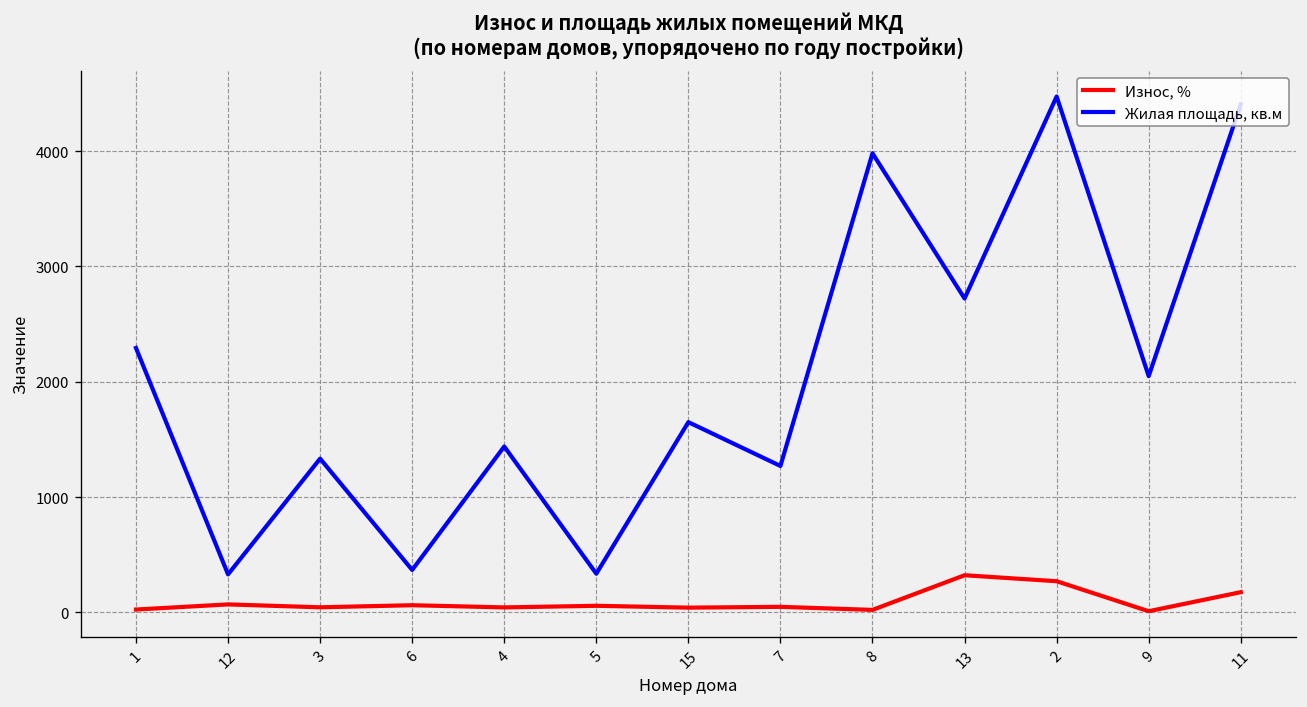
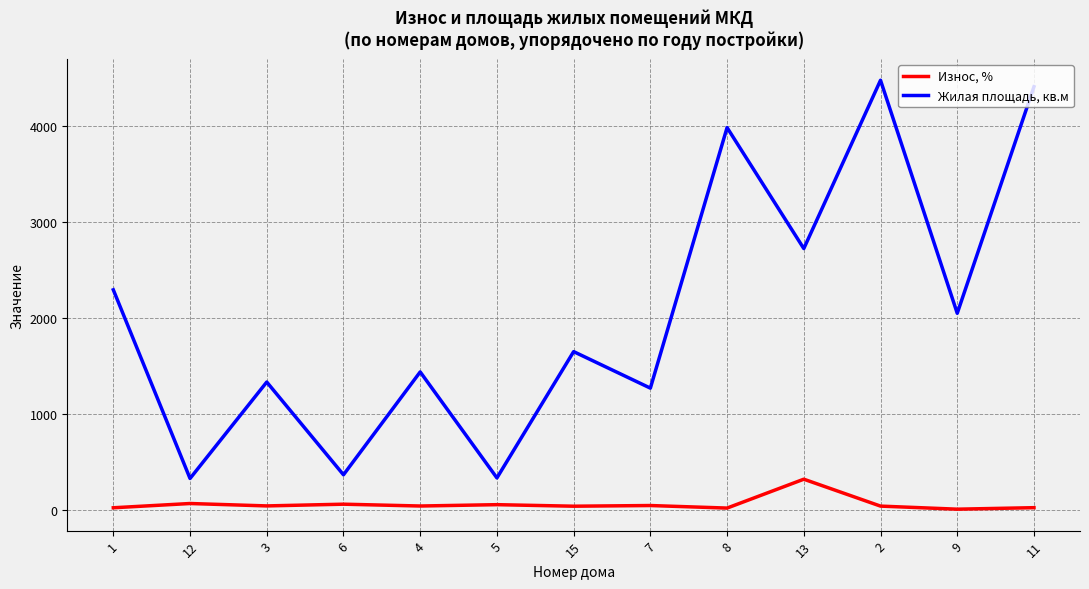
  {
    "Износ, %": {
      "1": 0,
      "12": 100,
      "3": 0,
      "6": 100,
      "4": 0,
      "5": 100,
      "15": 0,
      "7": 0,
      "8": 0,
      "13": 300,
-     "2": 300,
+     "2": 0,
      "9": 0,
-     "11": 200
+     "11": 0
    },
    "Жилая площадь, кв.м": {
      "1": 2300,
      "12": 300,
      "3": 1300,
      "6": 400,
      "4": 1400,
      "5": 300,
      "15": 1600,
      "7": 1300,
      "8": 4000,
      "13": 2700,
      "2": 4500,
      "9": 2000
    }
  }
